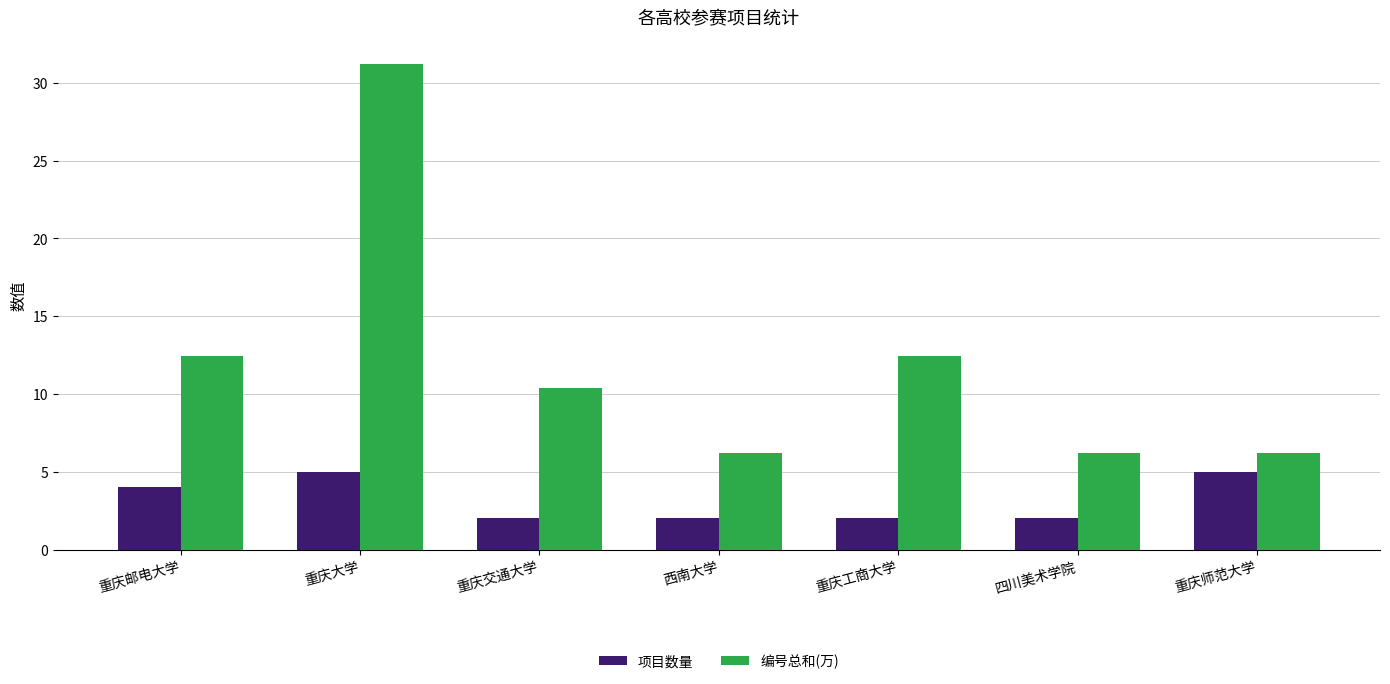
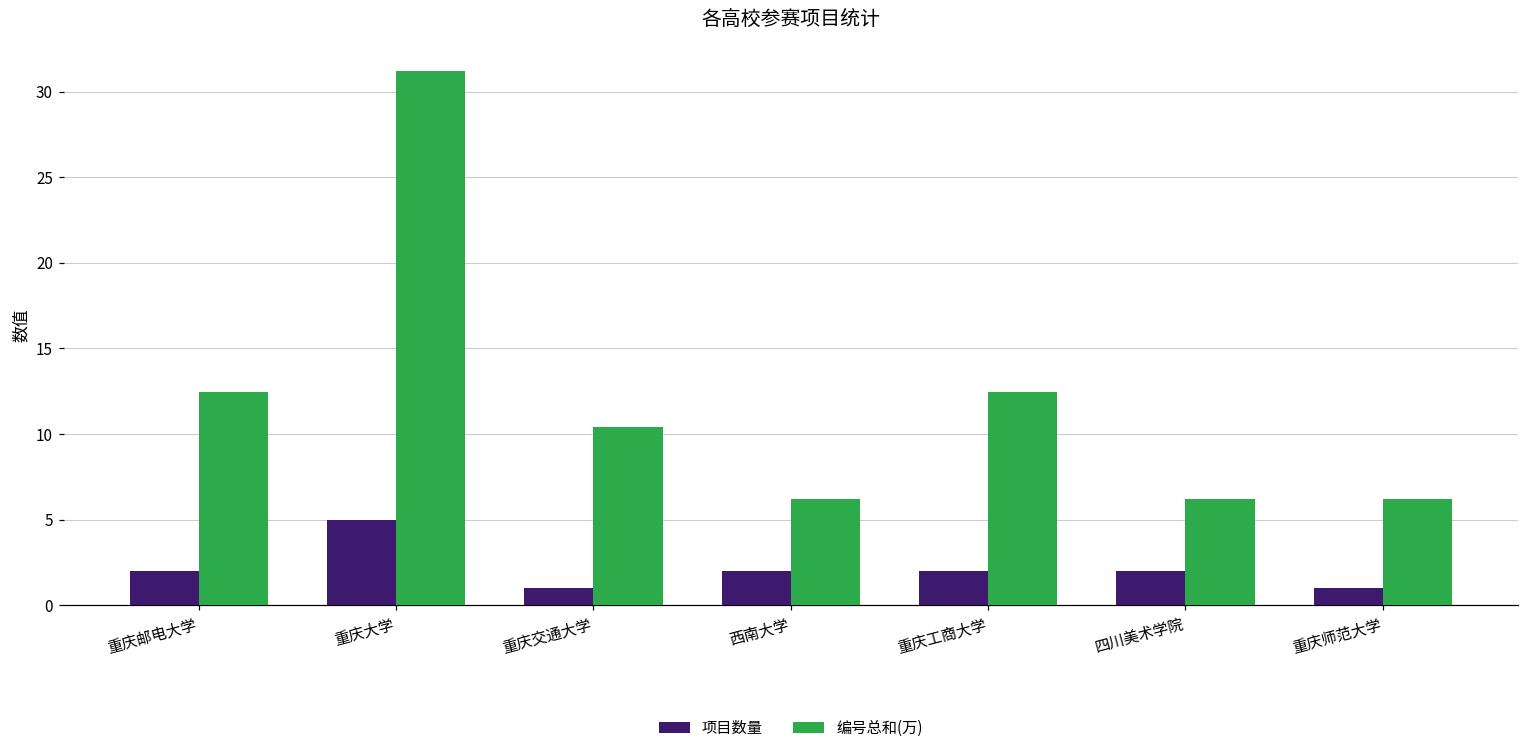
  {
    "项目数量": {
-     "重庆邮电大学": 4,
+     "重庆邮电大学": 2,
      "重庆大学": 5,
-     "重庆交通大学": 2,
+     "重庆交通大学": 1,
      "西南大学": 2,
      "重庆工商大学": 2,
      "四川美术学院": 2,
-     "重庆师范大学": 5
+     "重庆师范大学": 1
    },
    "编号总和(万)": {
      "重庆邮电大学": 12.4,
      "重庆大学": 31.2,
      "重庆交通大学": 10.4,
      "西南大学": 6.2,
      "重庆工商大学": 12.4,
      "四川美术学院": 6.2,
      "重庆师范大学": 6.2
    }
  }
